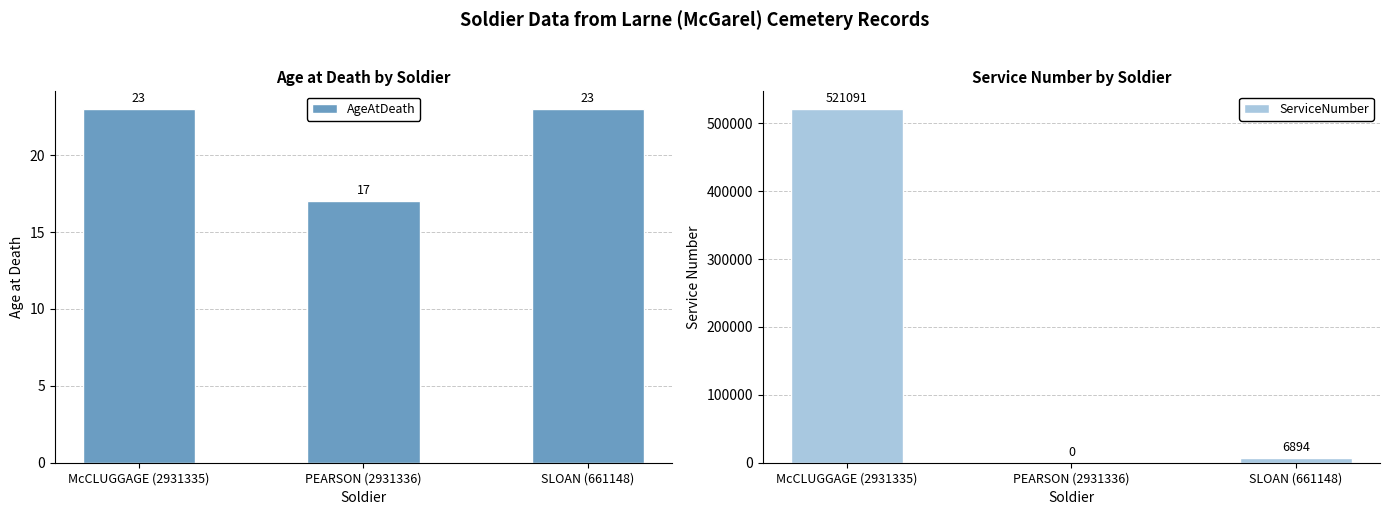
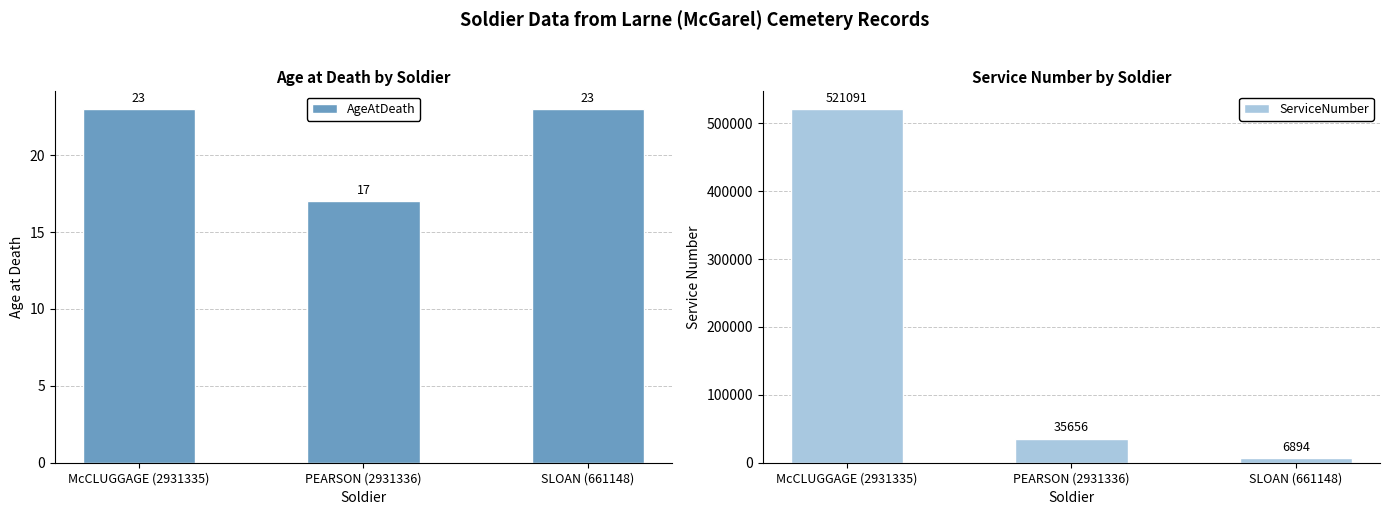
  {
    "Age at Death by Soldier": {
      "McCLUGGAGE (2931335)": 23,
      "PEARSON (2931336)": 17,
      "SLOAN (661148)": 23
    },
    "Service Number by Soldier": {
      "McCLUGGAGE (2931335)": 521091,
-     "PEARSON (2931336)": 0,
+     "PEARSON (2931336)": 35656,
      "SLOAN (661148)": 6894
    }
  }
